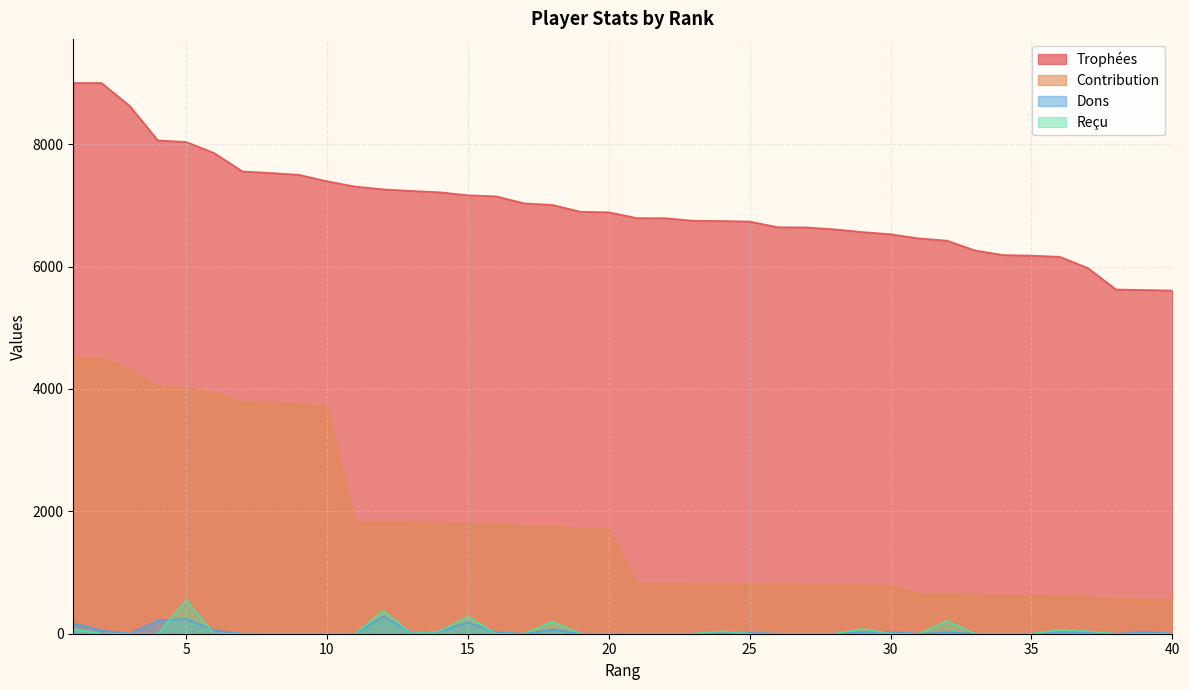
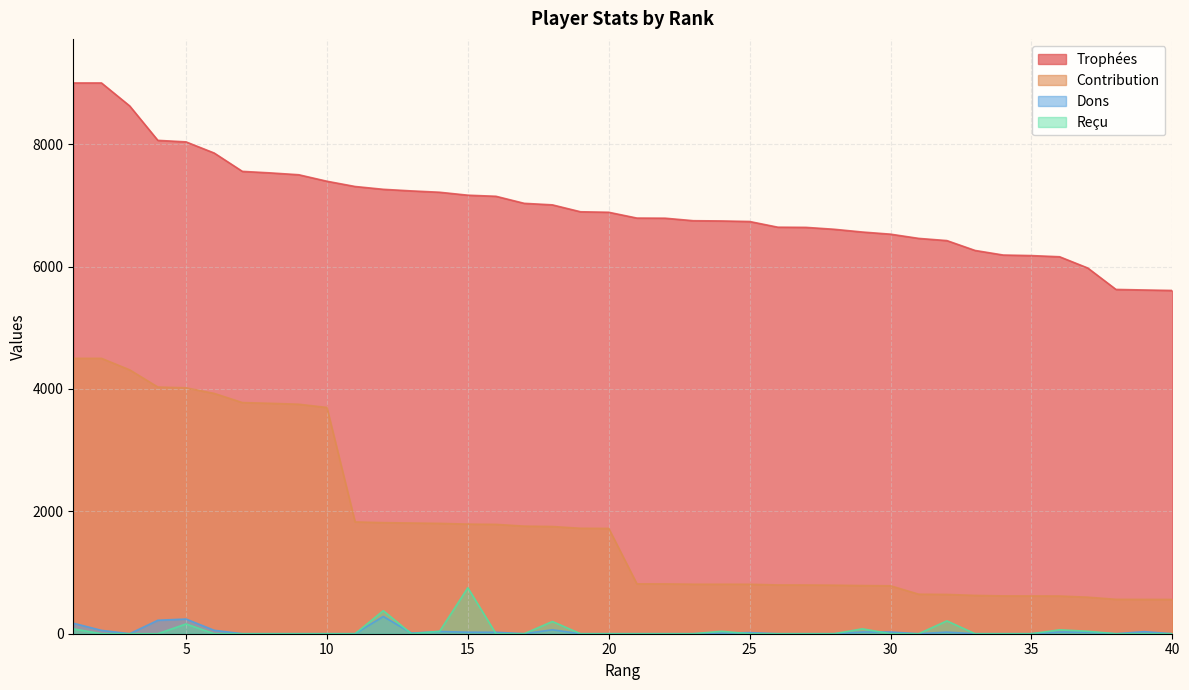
  {
    "Dons": {
      "5": 200,
-     "15": 200
+     "15": 0
    },
    "Reçu": {
-     "5": 500,
-     "15": 300
+     "5": 200,
+     "15": 800
    }
  }
